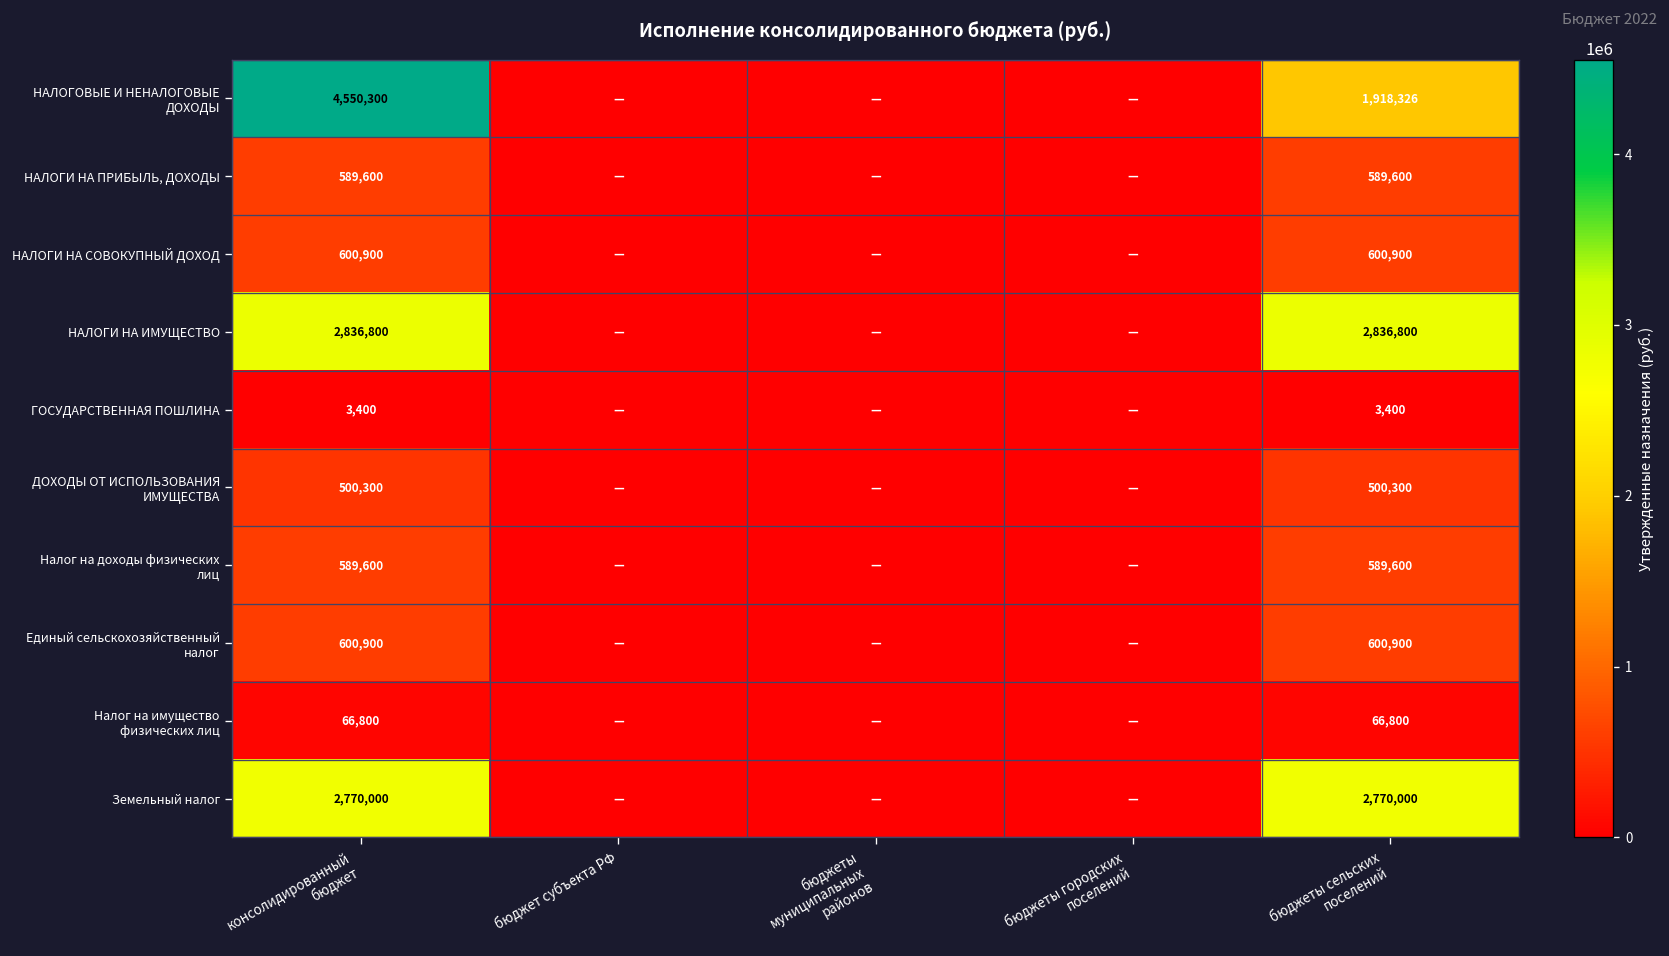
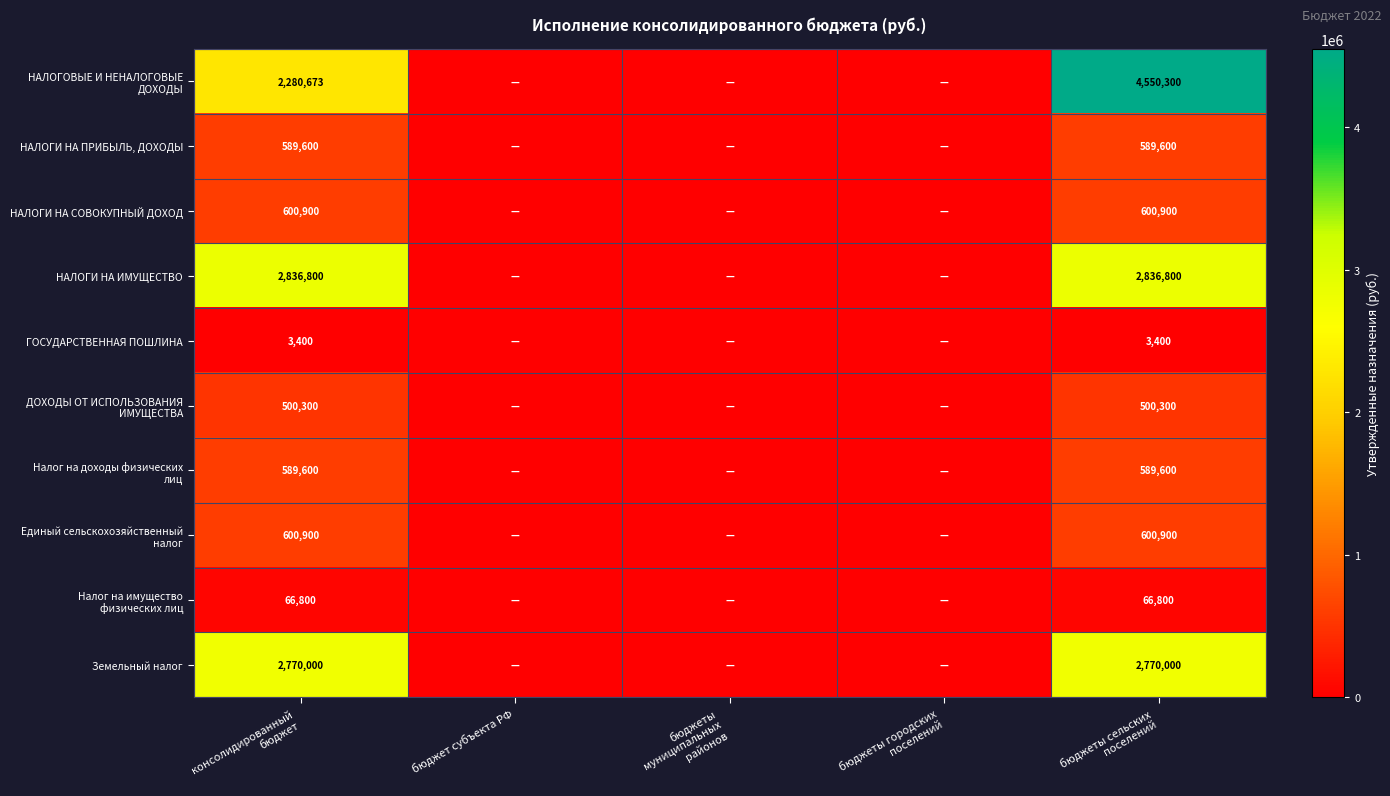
  {
    "НАЛОГОВЫЕ И НЕНАЛОГОВЫЕ ДОХОДЫ": {
-     "консолидированный бюджет": "4,550,300",
-     "бюджеты сельских поселений": "1,918,326"
+     "консолидированный бюджет": "2,280,673",
+     "бюджеты сельских поселений": "4,550,300"
    },
    "НАЛОГИ НА ПРИБЫЛЬ, ДОХОДЫ": {
      "консолидированный бюджет": "589,600",
      "бюджеты сельских поселений": "589,600"
    },
    "НАЛОГИ НА СОВОКУПНЫЙ ДОХОД": {
      "консолидированный бюджет": "600,900",
      "бюджеты сельских поселений": "600,900"
    },
    "НАЛОГИ НА ИМУЩЕСТВО": {
      "консолидированный бюджет": "2,836,800",
      "бюджеты сельских поселений": "2,836,800"
    },
    "ГОСУДАРСТВЕННАЯ ПОШЛИНА": {
      "консолидированный бюджет": "3,400",
      "бюджеты сельских поселений": "3,400"
    },
    "ДОХОДЫ ОТ ИСПОЛЬЗОВАНИЯ ИМУЩЕСТВА": {
      "консолидированный бюджет": "500,300",
      "бюджеты сельских поселений": "500,300"
    },
    "Налог на доходы физических лиц": {
      "консолидированный бюджет": "589,600",
      "бюджеты сельских поселений": "589,600"
    },
    "Единый сельскохозяйственный налог": {
      "консолидированный бюджет": "600,900",
      "бюджеты сельских поселений": "600,900"
    },
    "Налог на имущество физических лиц": {
      "консолидированный бюджет": "66,800",
      "бюджеты сельских поселений": "66,800"
    },
    "Земельный налог": {
      "консолидированный бюджет": "2,770,000",
      "бюджеты сельских поселений": "2,770,000"
    }
  }
